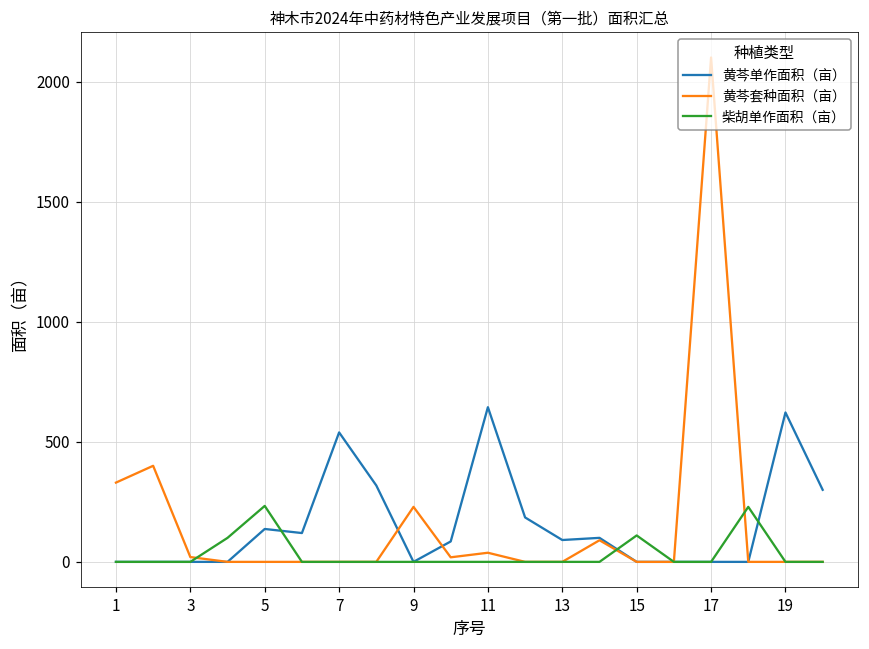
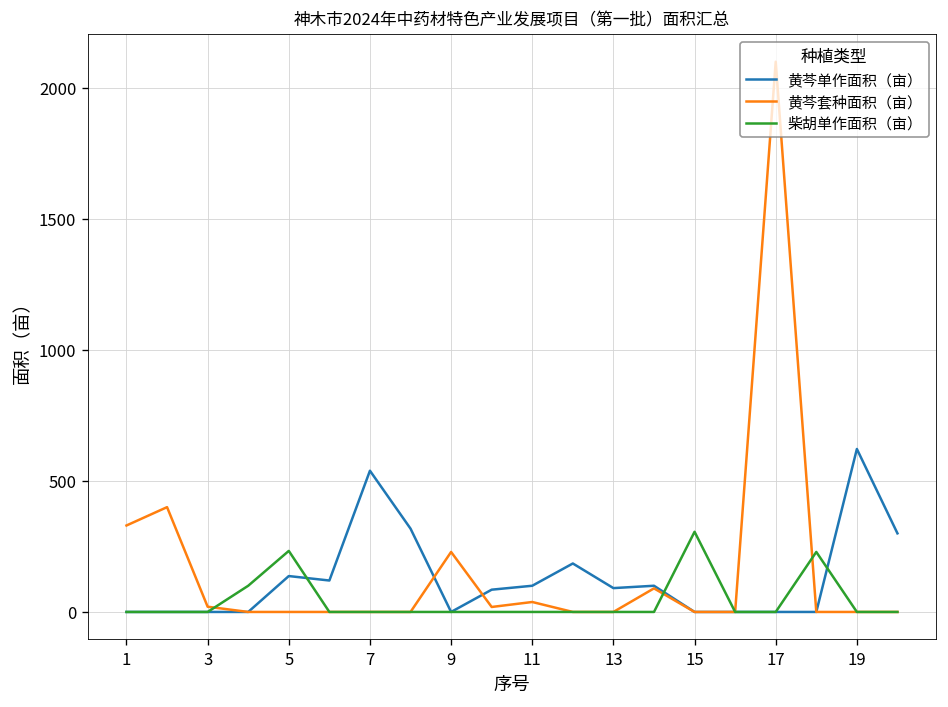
  {
    "黄芩单作面积（亩）": {
      "5": 140,
      "7": 540,
-     "11": 640,
+     "11": 100,
      "13": 90,
      "19": 620
    },
    "黄芩套种面积（亩）": {
      "1": 330,
      "3": 20,
      "5": 0,
      "9": 230,
      "11": 40
    },
    "柴胡单作面积（亩）": {
      "5": 230,
      "11": 0,
-     "15": 110
+     "15": 310
    }
  }
